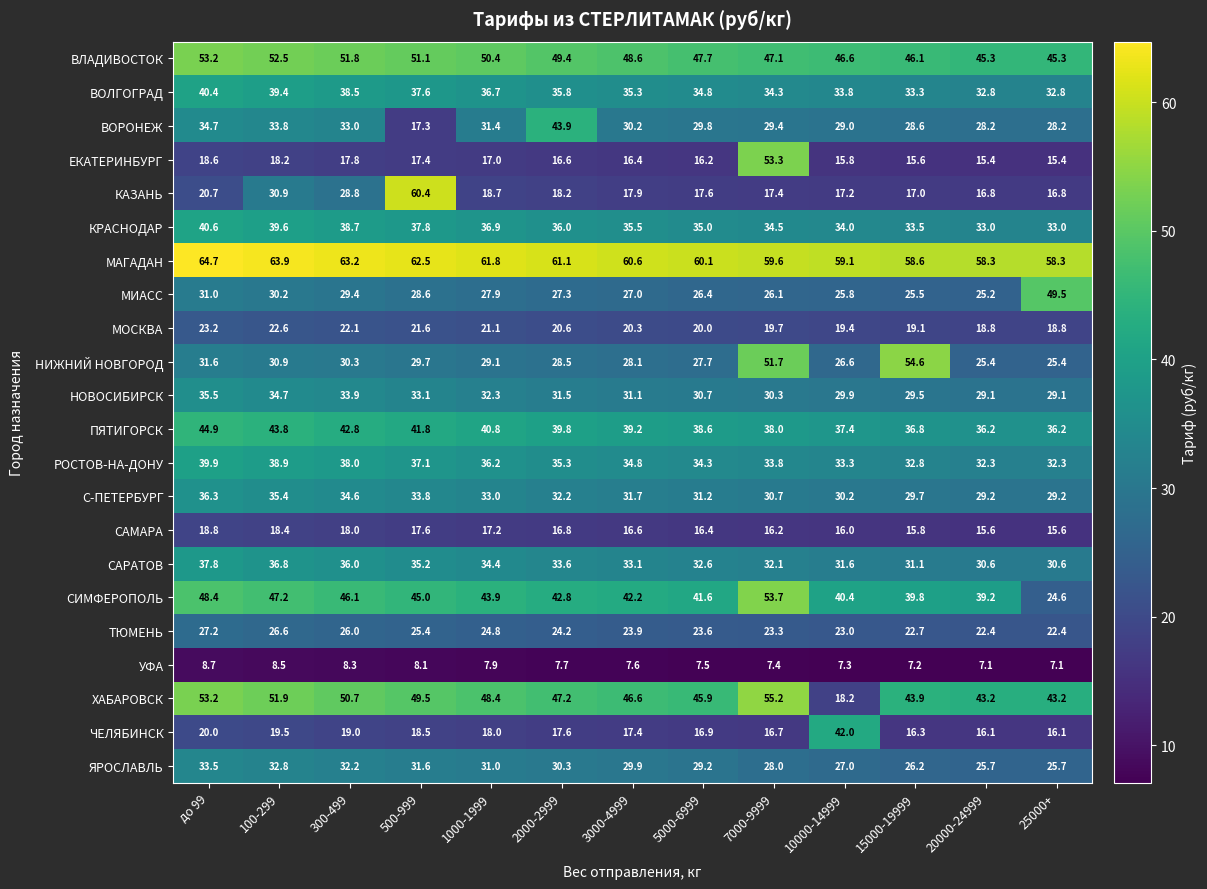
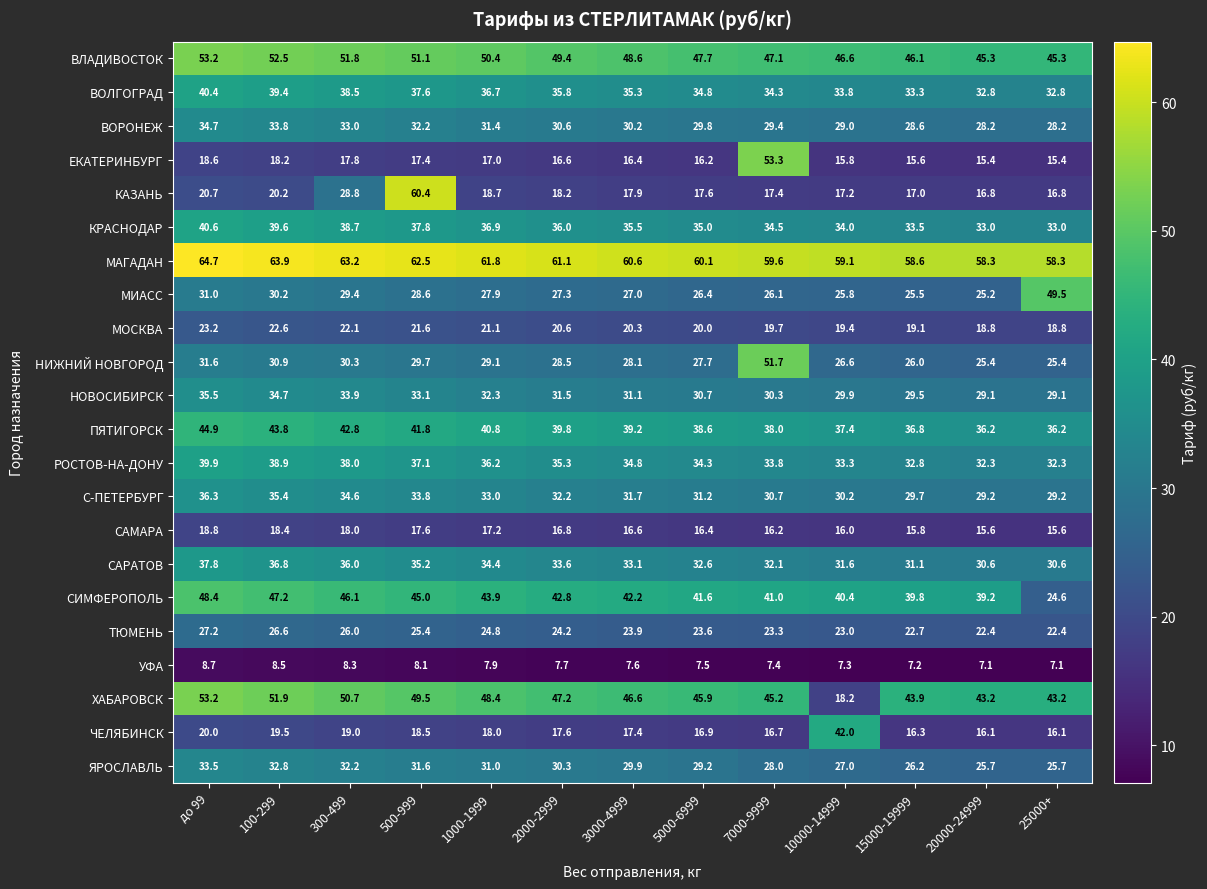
  {
    "ВОРОНЕЖ": {
      "до 99": 34.7,
      "100-299": 33.8,
      "300-499": 33.0,
-     "500-999": 17.3,
+     "500-999": 32.2,
      "1000-1999": 31.4,
-     "2000-2999": 43.9,
+     "2000-2999": 30.6,
      "3000-4999": 30.2,
      "5000-6999": 29.8,
      "7000-9999": 29.4,
      "10000-14999": 29.0,
      "15000-19999": 28.6,
      "20000-24999": 28.2,
      "25000+": 28.2
    },
    "КАЗАНЬ": {
      "до 99": 20.7,
-     "100-299": 30.9,
+     "100-299": 20.2,
      "300-499": 28.8,
      "500-999": 60.4,
      "1000-1999": 18.7,
      "2000-2999": 18.2,
      "3000-4999": 17.9,
      "5000-6999": 17.6,
      "7000-9999": 17.4,
      "10000-14999": 17.2,
      "15000-19999": 17.0,
      "20000-24999": 16.8,
      "25000+": 16.8
    },
    "НИЖНИЙ НОВГОРОД": {
      "до 99": 31.6,
      "100-299": 30.9,
      "300-499": 30.3,
      "500-999": 29.7,
      "1000-1999": 29.1,
      "2000-2999": 28.5,
      "3000-4999": 28.1,
      "5000-6999": 27.7,
      "7000-9999": 51.7,
      "10000-14999": 26.6,
-     "15000-19999": 54.6,
+     "15000-19999": 26.0,
      "20000-24999": 25.4,
      "25000+": 25.4
    },
    "СИМФЕРОПОЛЬ": {
      "до 99": 48.4,
      "100-299": 47.2,
      "300-499": 46.1,
      "500-999": 45.0,
      "1000-1999": 43.9,
      "2000-2999": 42.8,
      "3000-4999": 42.2,
      "5000-6999": 41.6,
-     "7000-9999": 53.7,
+     "7000-9999": 41.0,
      "10000-14999": 40.4,
      "15000-19999": 39.8,
      "20000-24999": 39.2,
      "25000+": 24.6
    },
    "ХАБАРОВСК": {
      "до 99": 53.2,
      "100-299": 51.9,
      "300-499": 50.7,
      "500-999": 49.5,
      "1000-1999": 48.4,
      "2000-2999": 47.2,
      "3000-4999": 46.6,
      "5000-6999": 45.9,
-     "7000-9999": 55.2,
+     "7000-9999": 45.2,
      "10000-14999": 18.2,
      "15000-19999": 43.9,
      "20000-24999": 43.2,
      "25000+": 43.2
    }
  }
